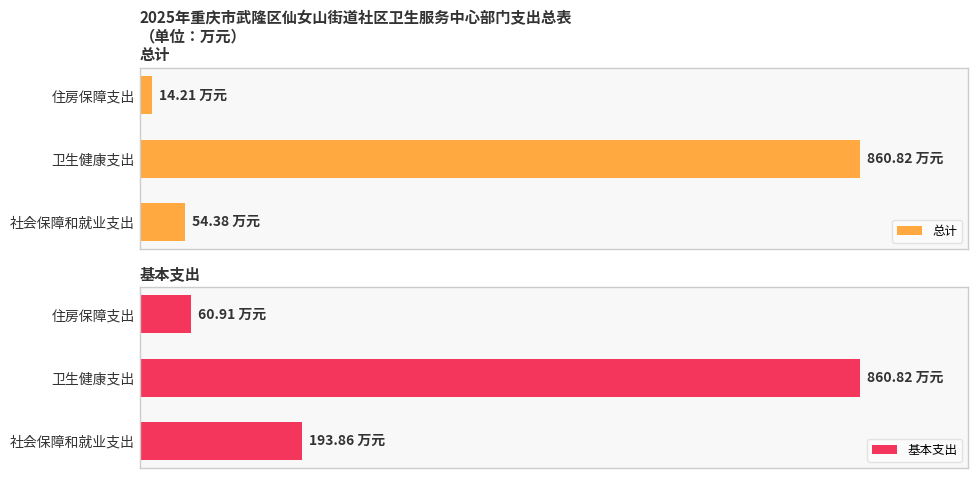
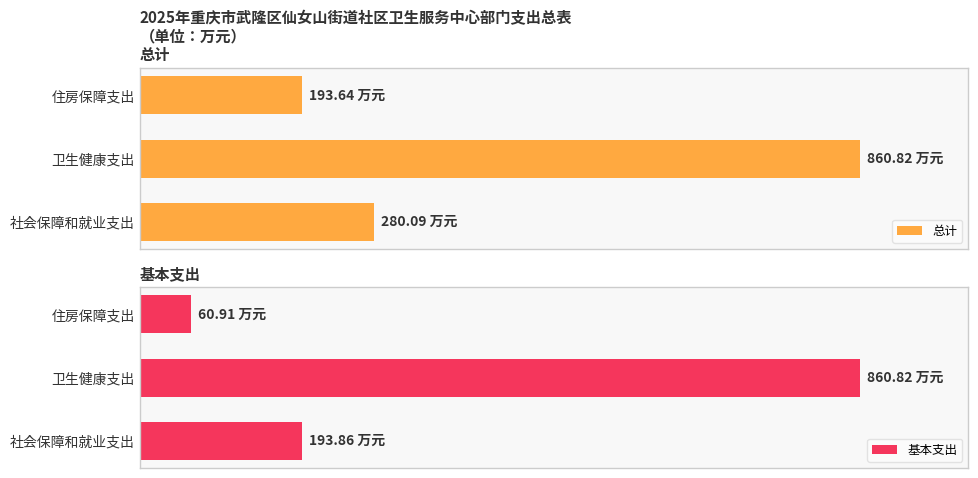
  {
    "2025年重庆市武隆区仙女山街道社区卫生服务中心部门支出总表 （单位：万元） 总计": {
-     "住房保障支出": 14.21,
+     "住房保障支出": 193.64,
      "卫生健康支出": 860.82,
-     "社会保障和就业支出": 54.38
+     "社会保障和就业支出": 280.09
    },
    "基本支出": {
      "住房保障支出": 60.91,
      "卫生健康支出": 860.82,
      "社会保障和就业支出": 193.86
    }
  }
